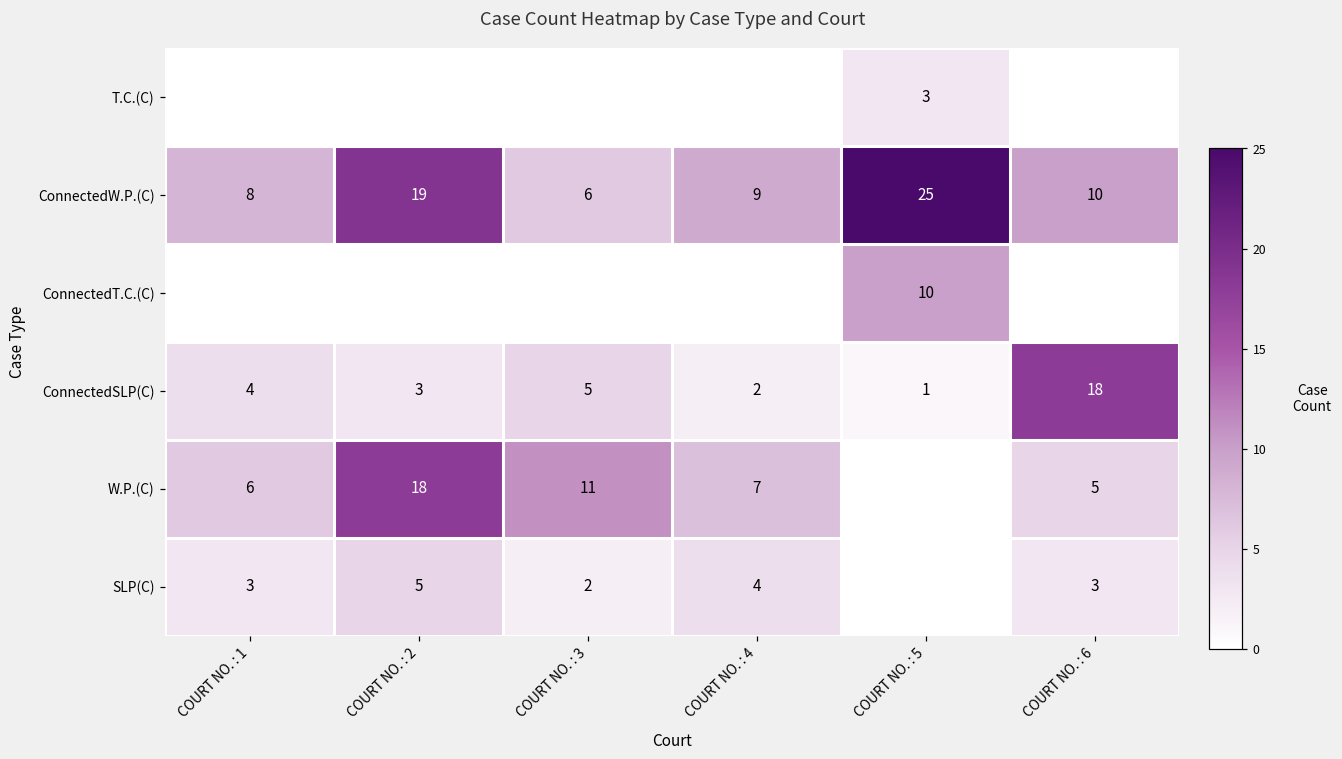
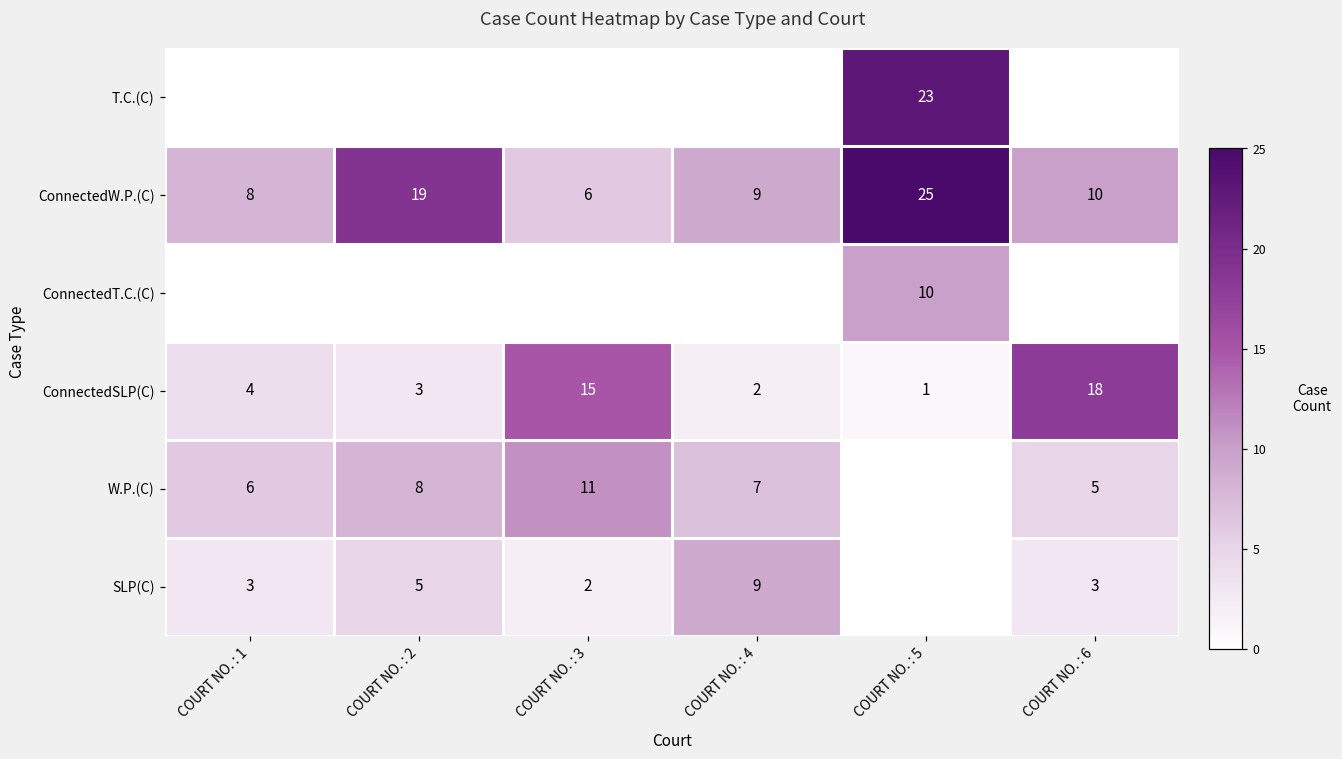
  {
    "T.C.(C)": {
-     "COURT NO. : 5": 3
+     "COURT NO. : 5": 23
    },
    "ConnectedW.P.(C)": {
      "COURT NO. : 1": 8,
      "COURT NO. : 2": 19,
      "COURT NO. : 3": 6,
      "COURT NO. : 4": 9,
      "COURT NO. : 5": 25,
      "COURT NO. : 6": 10
    },
    "ConnectedT.C.(C)": {
      "COURT NO. : 5": 10
    },
    "ConnectedSLP(C)": {
      "COURT NO. : 1": 4,
      "COURT NO. : 2": 3,
-     "COURT NO. : 3": 5,
+     "COURT NO. : 3": 15,
      "COURT NO. : 4": 2,
      "COURT NO. : 5": 1,
      "COURT NO. : 6": 18
    },
    "W.P.(C)": {
      "COURT NO. : 1": 6,
-     "COURT NO. : 2": 18,
+     "COURT NO. : 2": 8,
      "COURT NO. : 3": 11,
      "COURT NO. : 4": 7,
      "COURT NO. : 6": 5
    },
    "SLP(C)": {
      "COURT NO. : 1": 3,
      "COURT NO. : 2": 5,
      "COURT NO. : 3": 2,
-     "COURT NO. : 4": 4,
+     "COURT NO. : 4": 9,
      "COURT NO. : 6": 3
    }
  }
